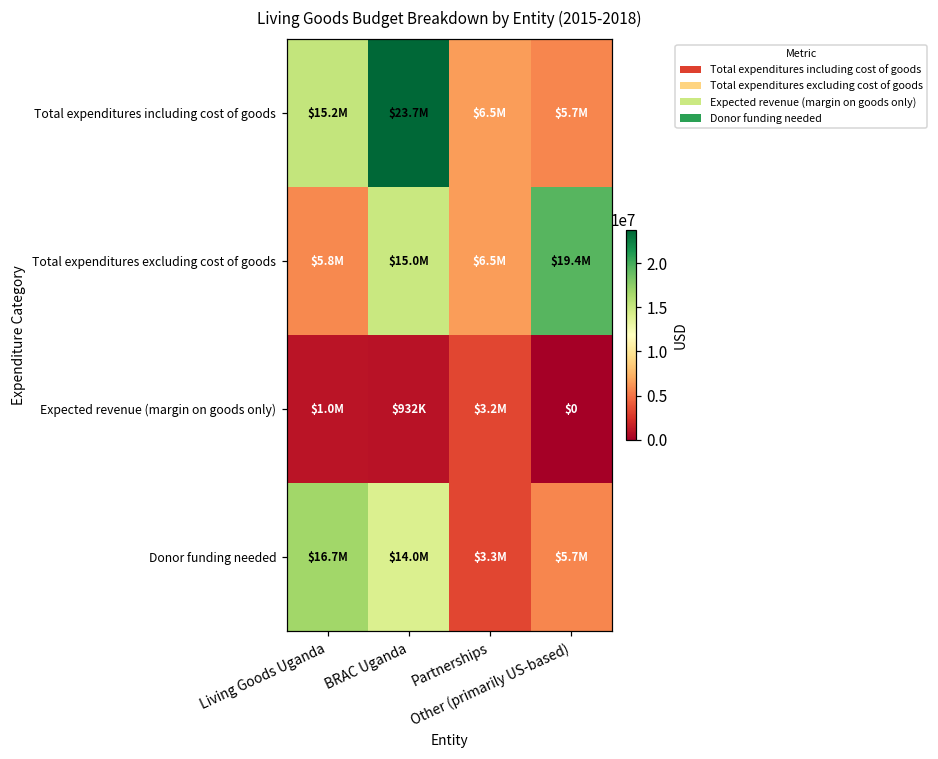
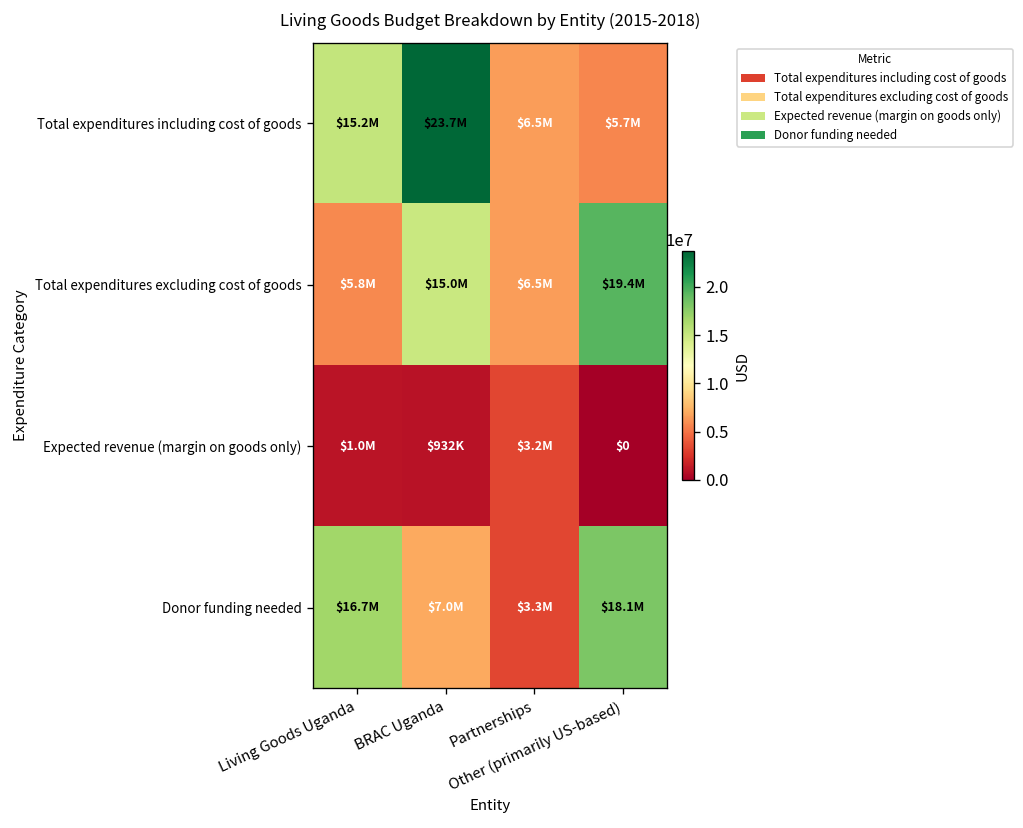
  {
    "Total expenditures including cost of goods": {
      "Living Goods Uganda": "$15.2M",
      "BRAC Uganda": "$23.7M",
      "Partnerships": "$6.5M",
      "Other (primarily US-based)": "$5.7M"
    },
    "Total expenditures excluding cost of goods": {
      "Living Goods Uganda": "$5.8M",
      "BRAC Uganda": "$15.0M",
      "Partnerships": "$6.5M",
      "Other (primarily US-based)": "$19.4M"
    },
    "Expected revenue (margin on goods only)": {
      "Living Goods Uganda": "$1.0M",
      "BRAC Uganda": "$932K",
      "Partnerships": "$3.2M",
      "Other (primarily US-based)": "$0"
    },
    "Donor funding needed": {
      "Living Goods Uganda": "$16.7M",
-     "BRAC Uganda": "$14.0M",
+     "BRAC Uganda": "$7.0M",
      "Partnerships": "$3.3M",
-     "Other (primarily US-based)": "$5.7M"
+     "Other (primarily US-based)": "$18.1M"
    }
  }
